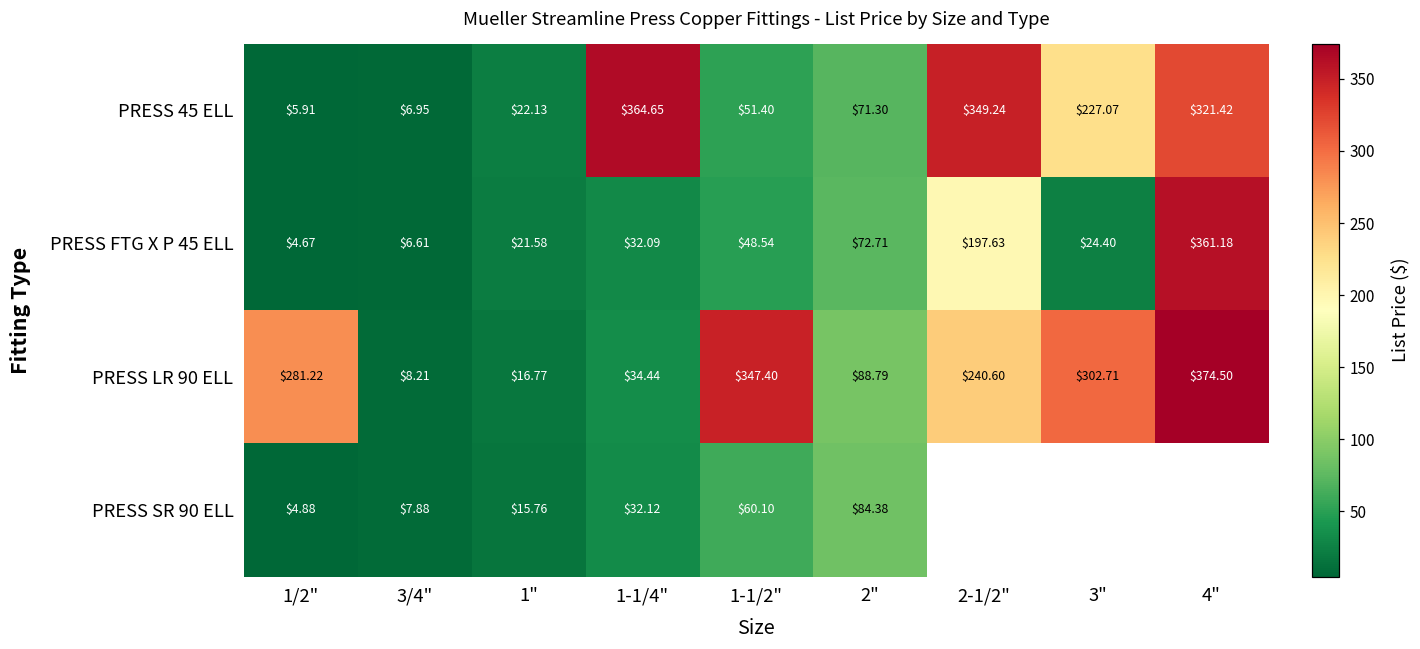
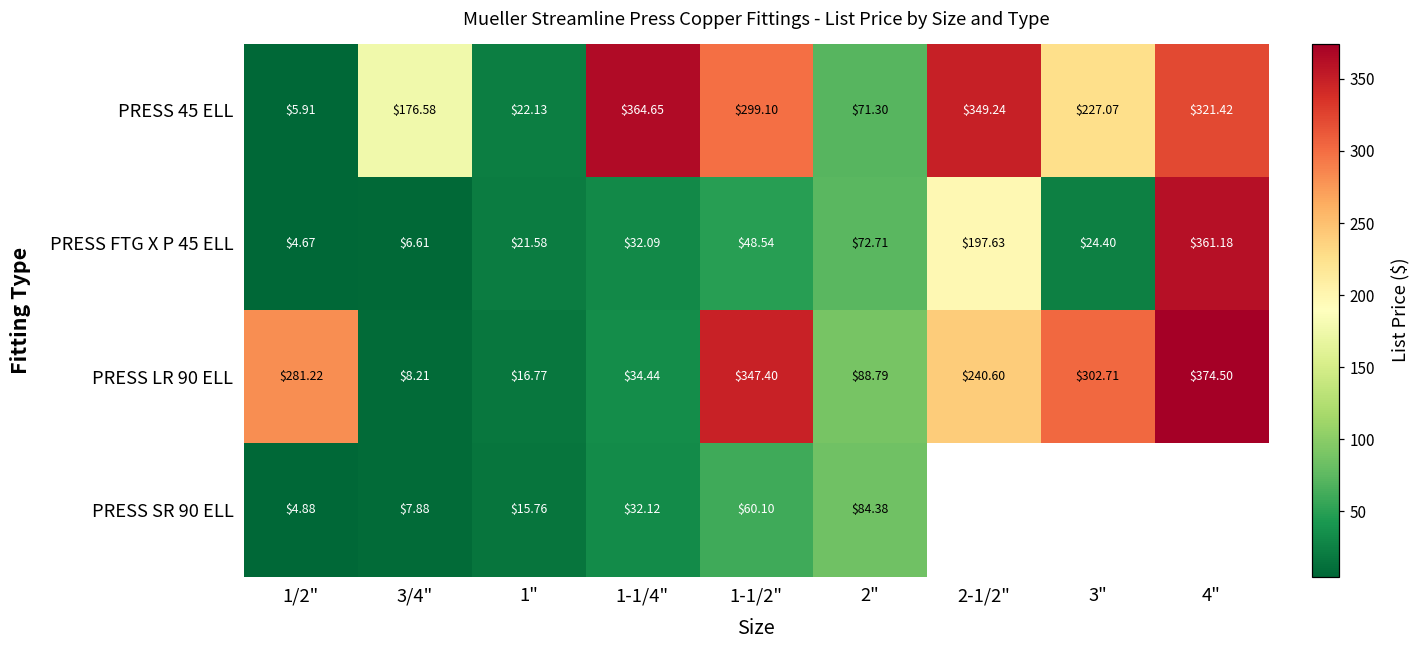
  {
    "PRESS 45 ELL": {
      "1/2\"": "$5.91",
-     "3/4\"": "$6.95",
+     "3/4\"": "$176.58",
      "1\"": "$22.13",
      "1-1/4\"": "$364.65",
-     "1-1/2\"": "$51.40",
+     "1-1/2\"": "$299.10",
      "2\"": "$71.30",
      "2-1/2\"": "$349.24",
      "3\"": "$227.07",
      "4\"": "$321.42"
    },
    "PRESS FTG X P 45 ELL": {
      "1/2\"": "$4.67",
      "3/4\"": "$6.61",
      "1\"": "$21.58",
      "1-1/4\"": "$32.09",
      "1-1/2\"": "$48.54",
      "2\"": "$72.71",
      "2-1/2\"": "$197.63",
      "3\"": "$24.40",
      "4\"": "$361.18"
    },
    "PRESS LR 90 ELL": {
      "1/2\"": "$281.22",
      "3/4\"": "$8.21",
      "1\"": "$16.77",
      "1-1/4\"": "$34.44",
      "1-1/2\"": "$347.40",
      "2\"": "$88.79",
      "2-1/2\"": "$240.60",
      "3\"": "$302.71",
      "4\"": "$374.50"
    },
    "PRESS SR 90 ELL": {
      "1/2\"": "$4.88",
      "3/4\"": "$7.88",
      "1\"": "$15.76",
      "1-1/4\"": "$32.12",
      "1-1/2\"": "$60.10",
      "2\"": "$84.38"
    }
  }
